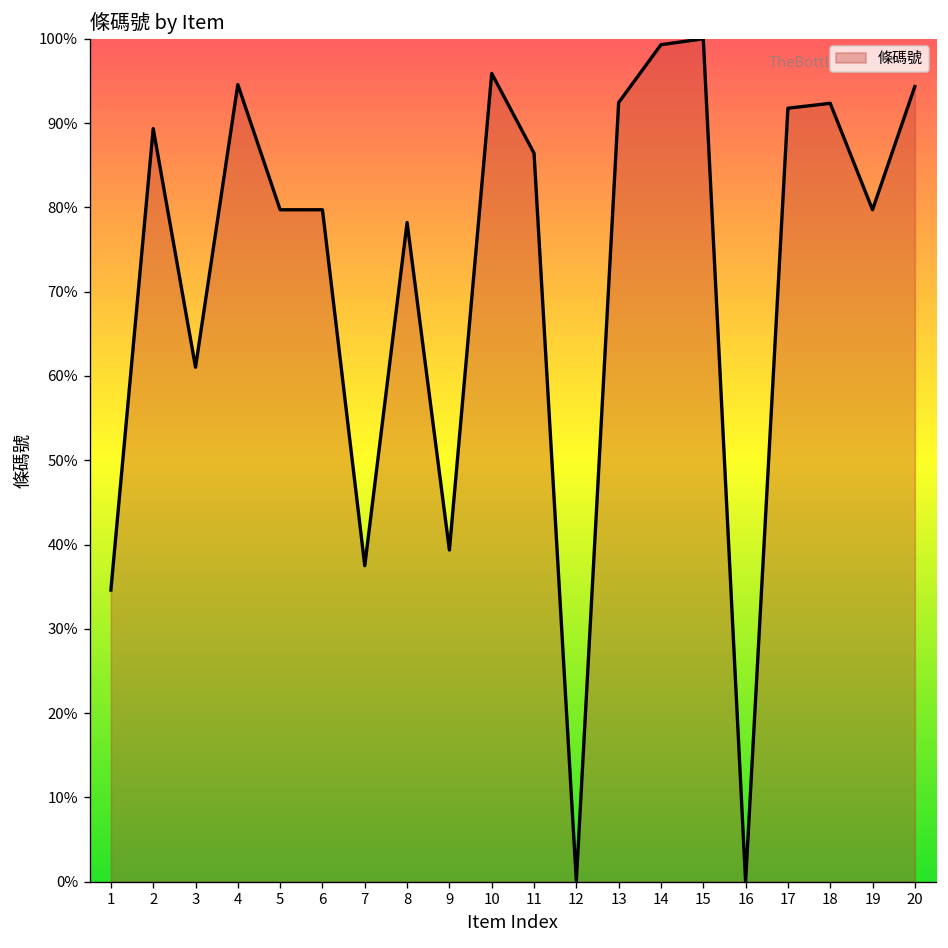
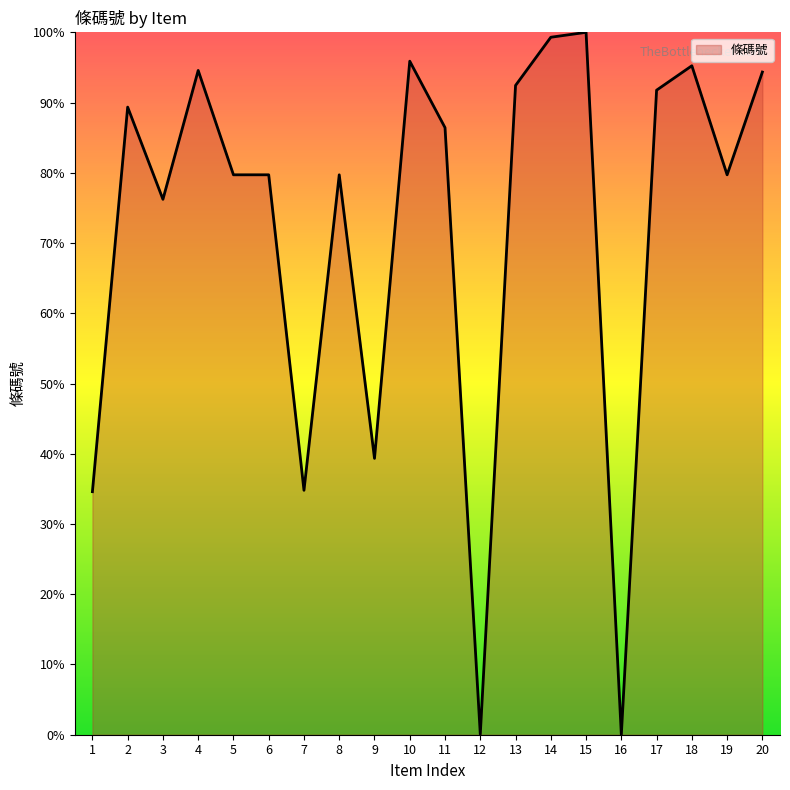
  {
    "1": "35%",
    "2": "89%",
-   "3": "61%",
+   "3": "76%",
    "4": "95%",
    "5": "80%",
    "6": "80%",
-   "7": "37%",
-   "8": "78%",
+   "7": "35%",
+   "8": "80%",
    "9": "39%",
    "10": "96%",
    "11": "86%",
    "12": "0%",
    "13": "92%",
    "14": "99%",
    "15": "100%",
    "16": "0%",
    "17": "92%",
-   "18": "92%",
+   "18": "95%",
    "19": "80%",
    "20": "94%"
  }
